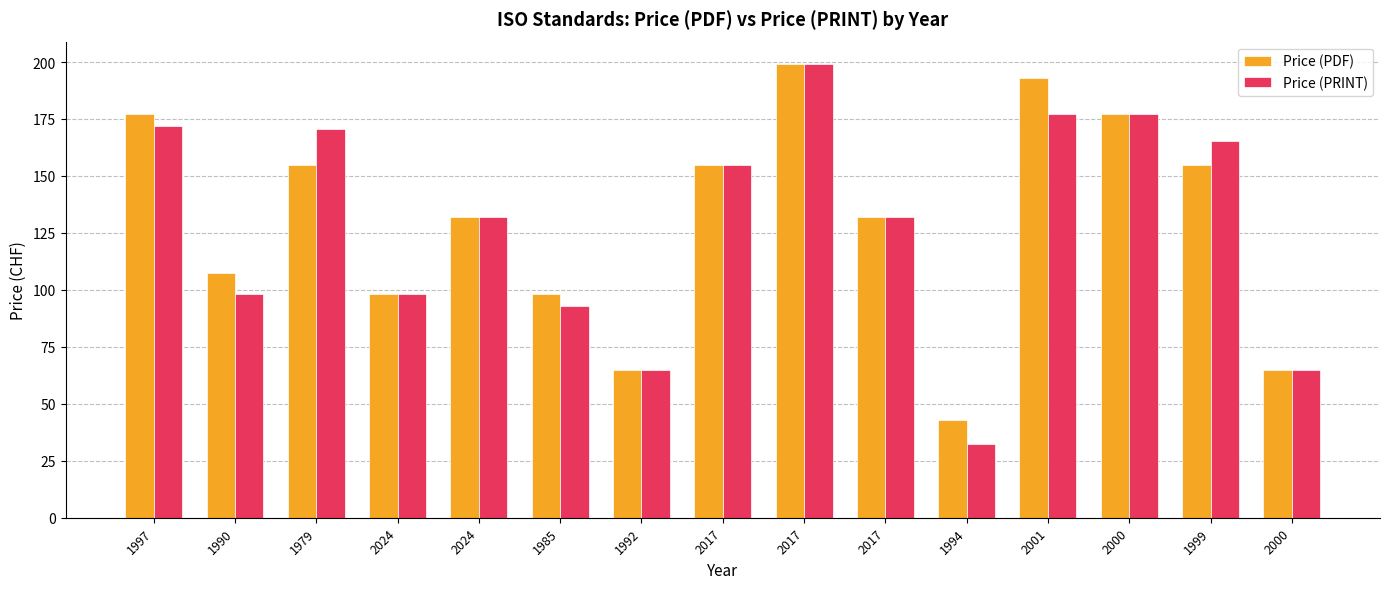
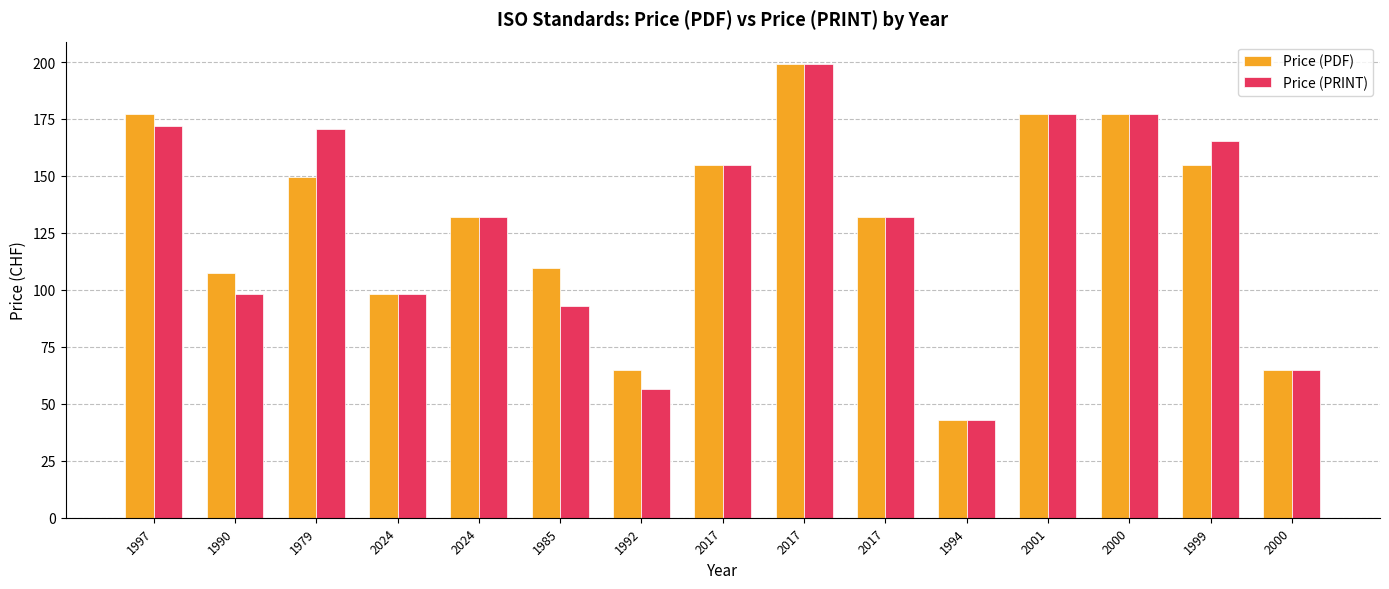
  {
    "Price (PDF)": {
      "1997": 177,
      "1990": 107,
-     "1979": 155,
-     "1985": 98,
+     "1979": 150,
+     "1985": 109,
      "1992": 65,
      "1994": 43,
-     "2001": 193,
+     "2001": 177,
      "1999": 155
    },
    "Price (PRINT)": {
      "1997": 172,
      "1990": 98,
      "1979": 171,
      "1985": 93,
-     "1992": 65,
-     "1994": 32,
+     "1992": 57,
+     "1994": 43,
      "2001": 177,
      "1999": 166
    }
  }
